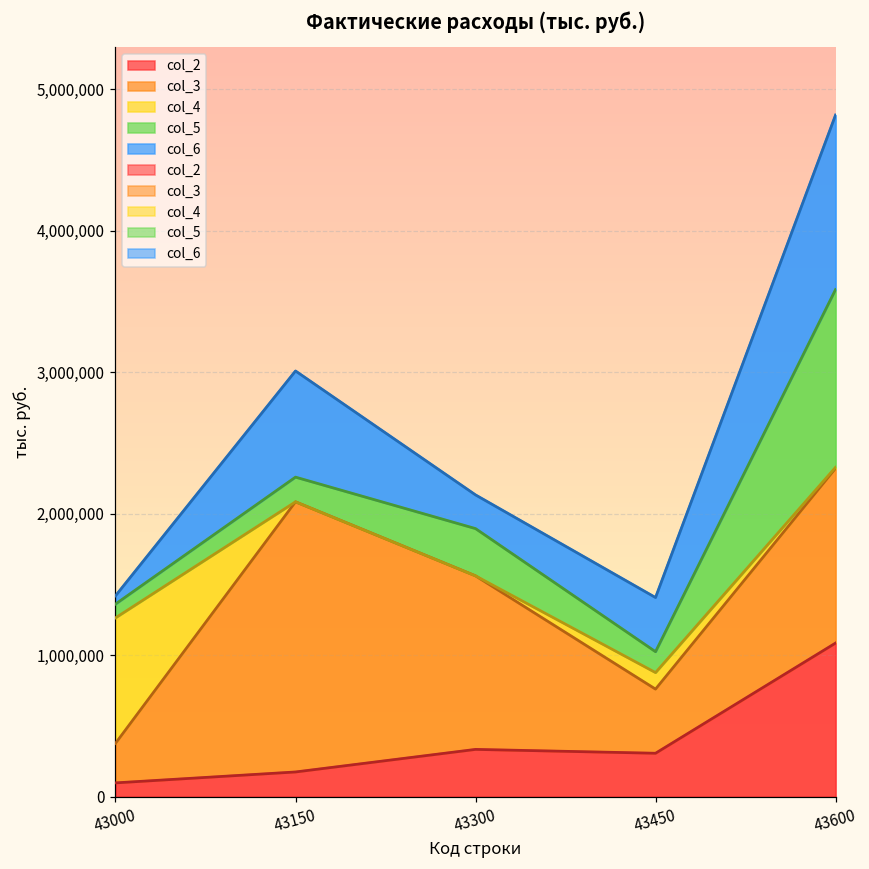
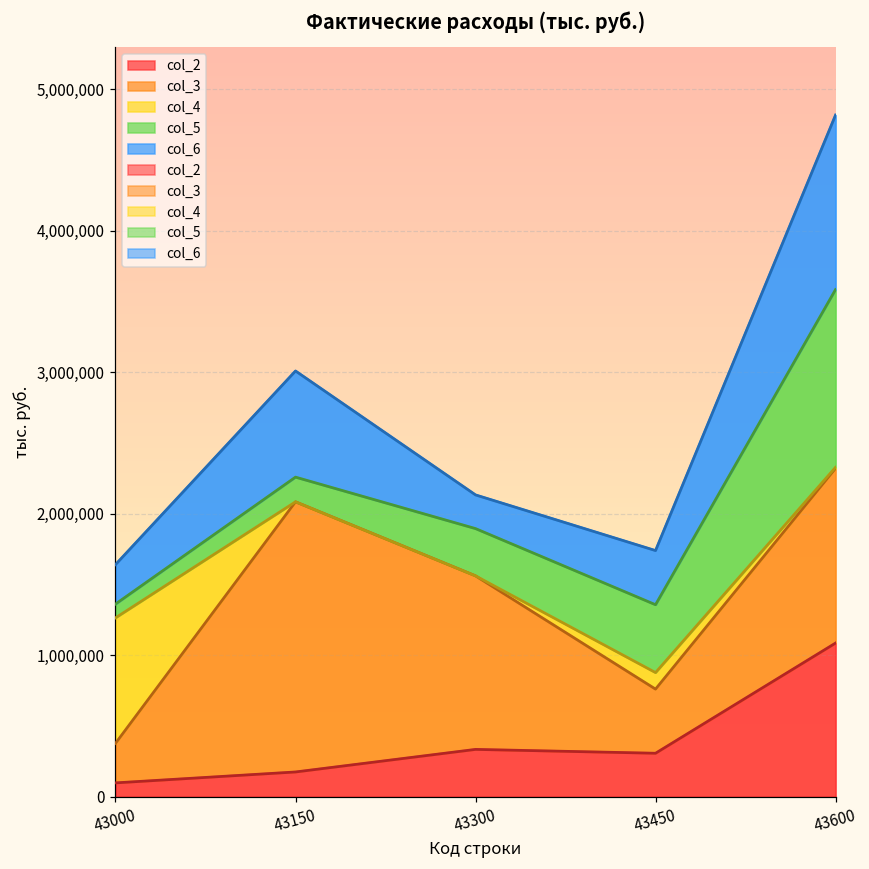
  {
    "col_2": {
      "43000": "100,000",
      "43150": "170,000",
      "43300": "330,000",
      "43450": "310,000",
      "43600": "1,090,000"
    },
    "col_3": {
      "43000": "280,000",
      "43450": "450,000"
    },
    "col_4": {
      "43000": "890,000",
      "43450": "120,000"
    },
    "col_5": {
      "43000": "100,000",
      "43150": "170,000",
      "43300": "330,000",
-     "43450": "150,000",
+     "43450": "480,000",
      "43600": "1,260,000"
    },
    "col_6": {
-     "43000": "60,000",
+     "43000": "280,000",
      "43150": "750,000",
      "43300": "240,000",
      "43450": "380,000",
      "43600": "1,230,000"
    }
  }
